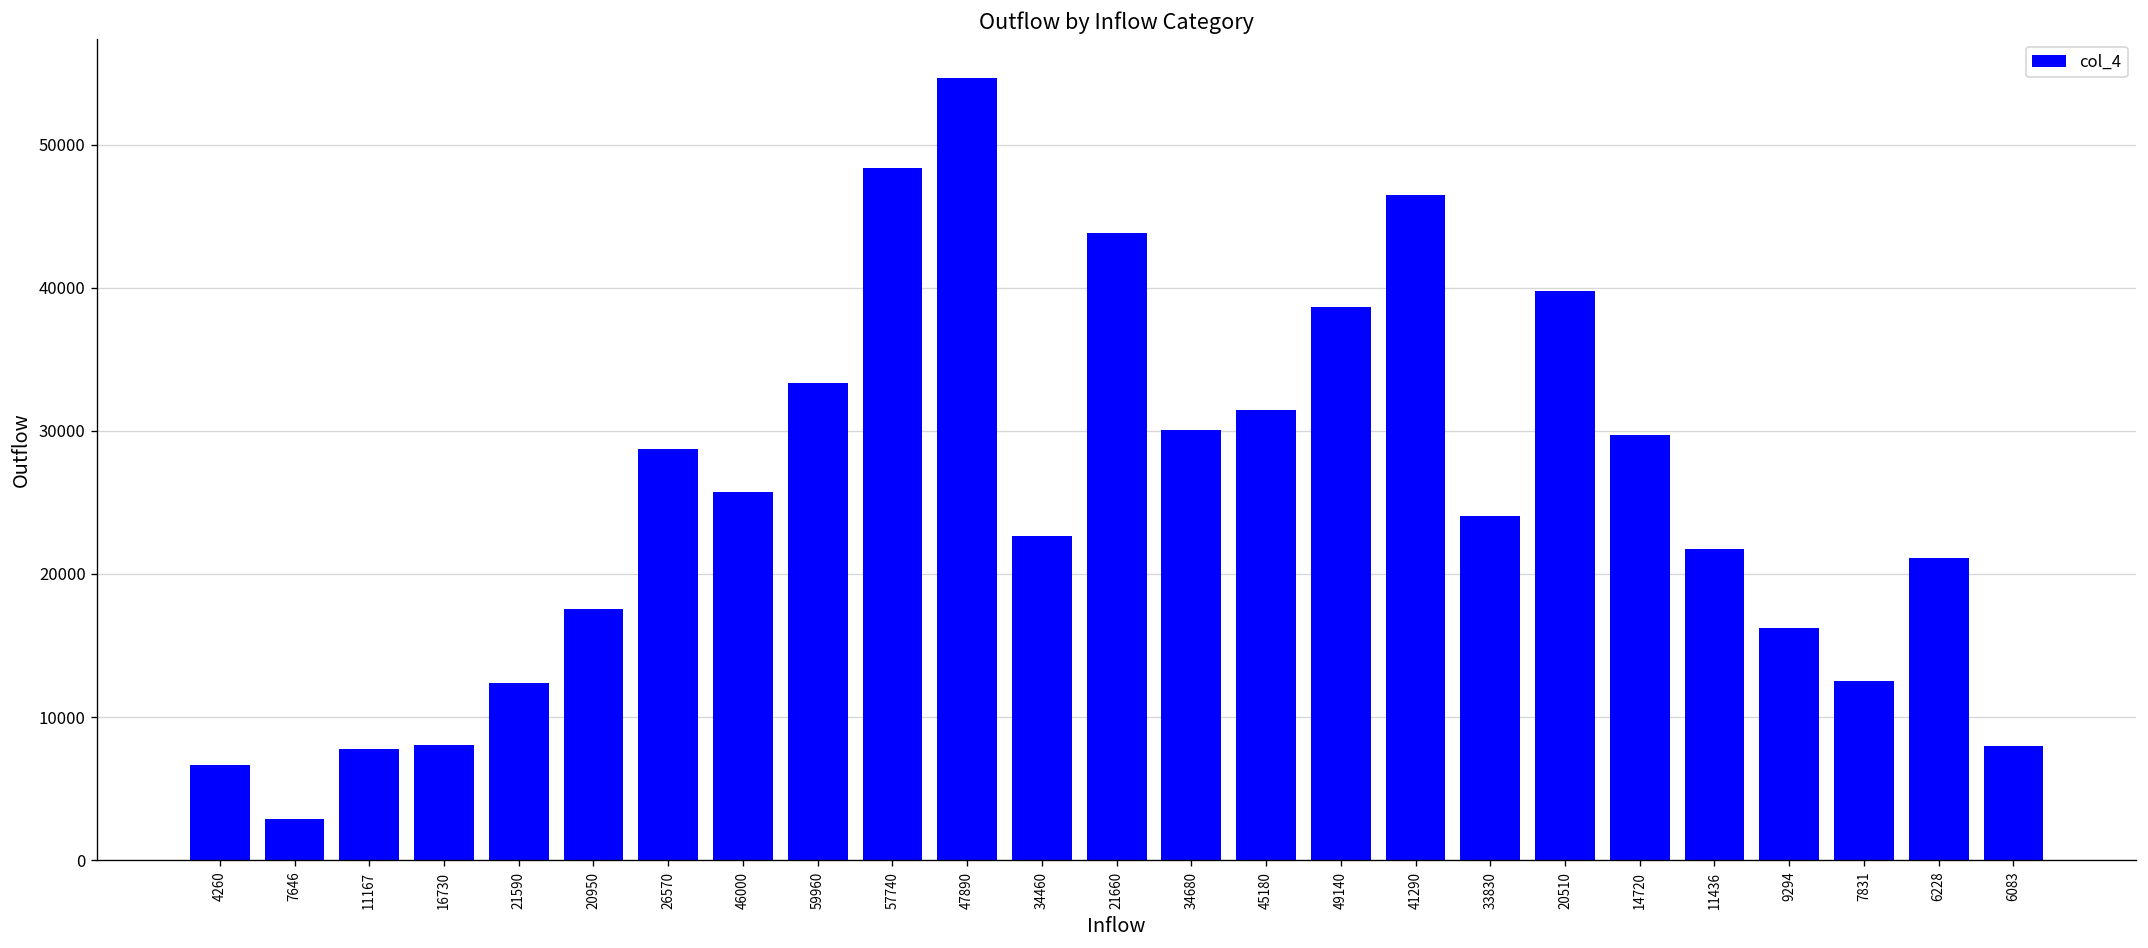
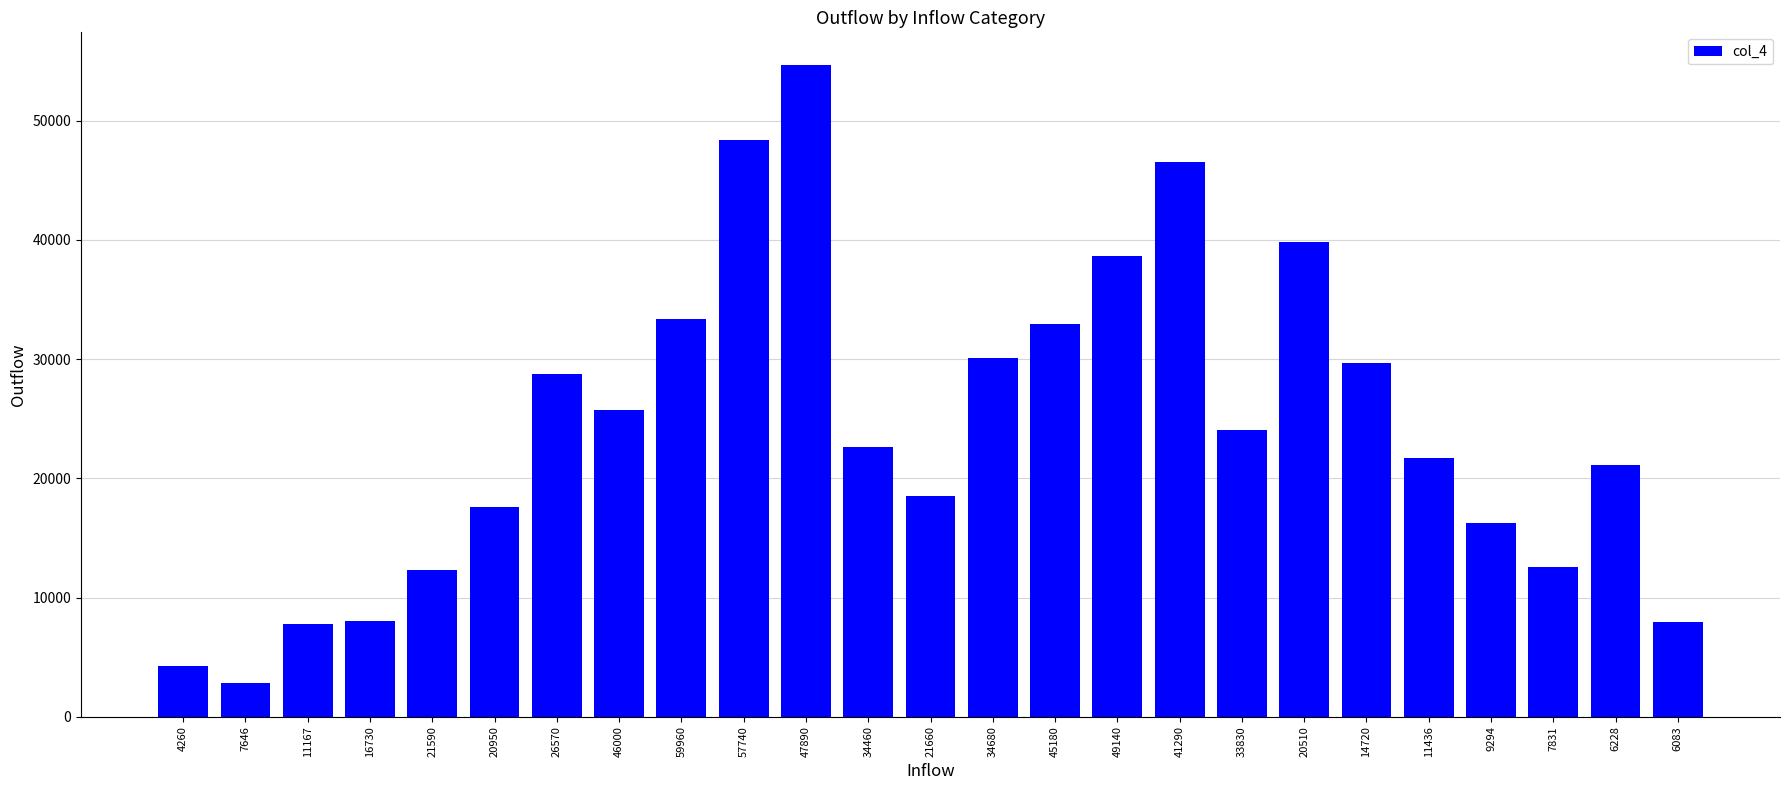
  {
-   "4260": 6600,
+   "4260": 4300,
    "7646": 2800,
    "11167": 7800,
    "16730": 8100,
    "21590": 12300,
    "20950": 17600,
    "26570": 28700,
    "46000": 25700,
    "59960": 33300,
    "57740": 48400,
    "47890": 54700,
    "34460": 22600,
-   "21660": 43800,
+   "21660": 18500,
    "34680": 30100,
-   "45180": 31500,
+   "45180": 32900,
    "49140": 38700,
    "41290": 46500,
    "33830": 24000,
    "20510": 39800,
    "14720": 29700,
    "11436": 21700,
    "9294": 16200,
    "7831": 12500,
    "6228": 21100,
    "6083": 8000
  }
